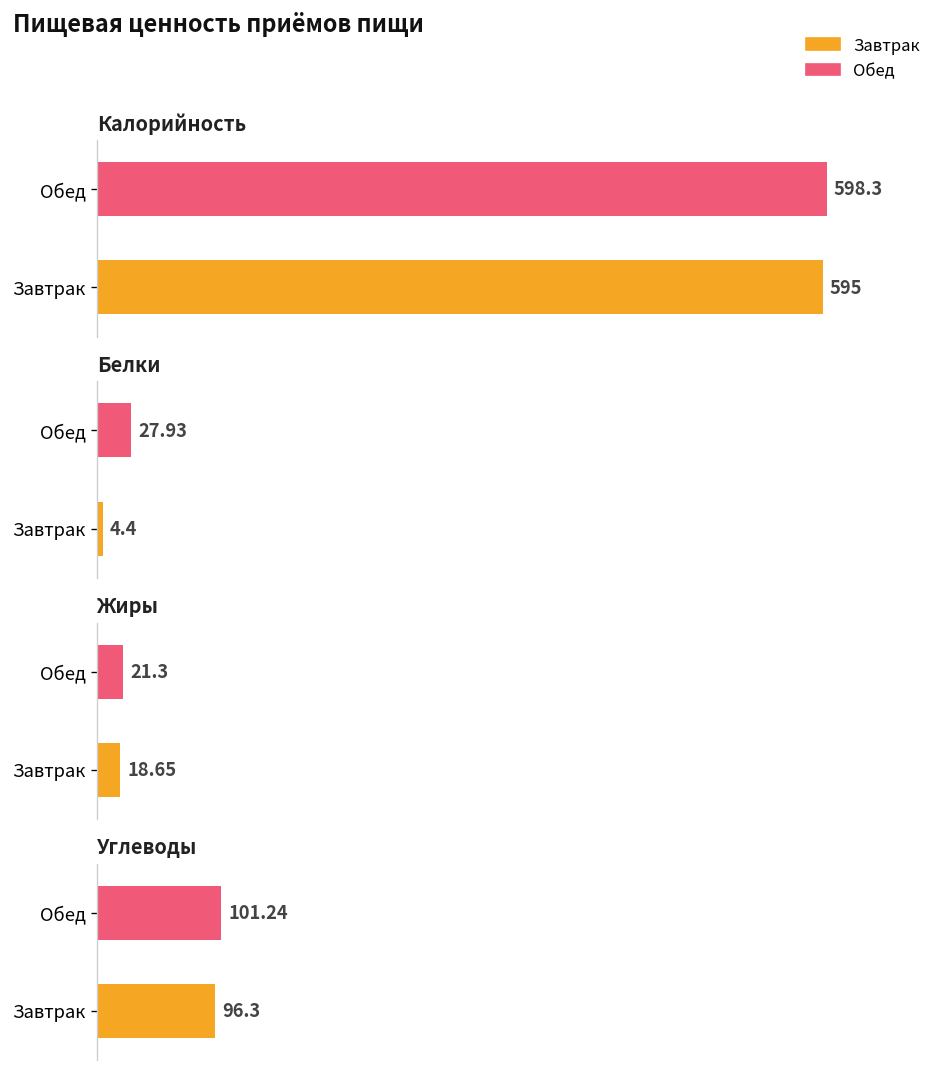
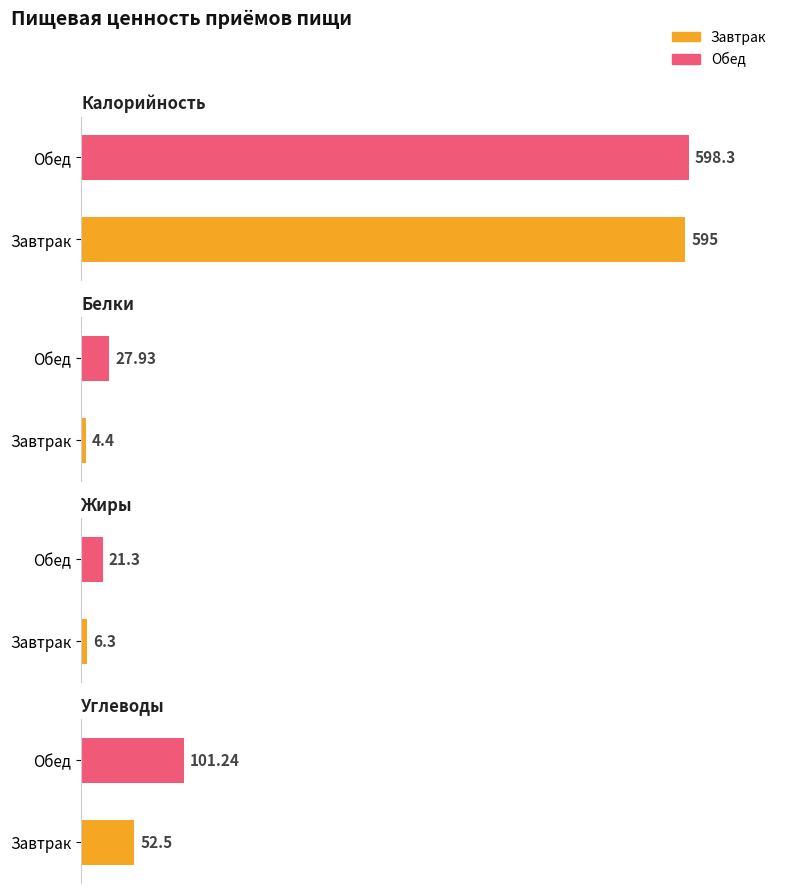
  {
    "Калорийность": {
      "Обед": 598.3,
      "Завтрак": 595
    },
    "Белки": {
      "Обед": 27.93,
      "Завтрак": 4.4
    },
    "Жиры": {
      "Обед": 21.3,
-     "Завтрак": 18.65
+     "Завтрак": 6.3
    },
    "Углеводы": {
      "Обед": 101.24,
-     "Завтрак": 96.3
+     "Завтрак": 52.5
    }
  }
